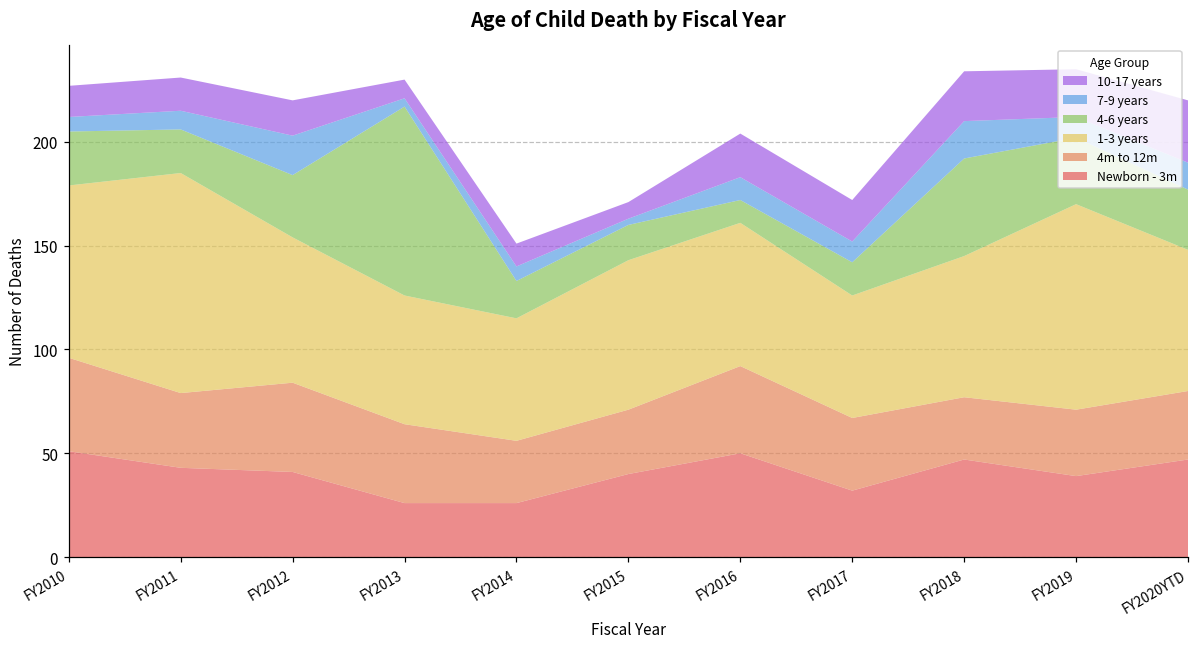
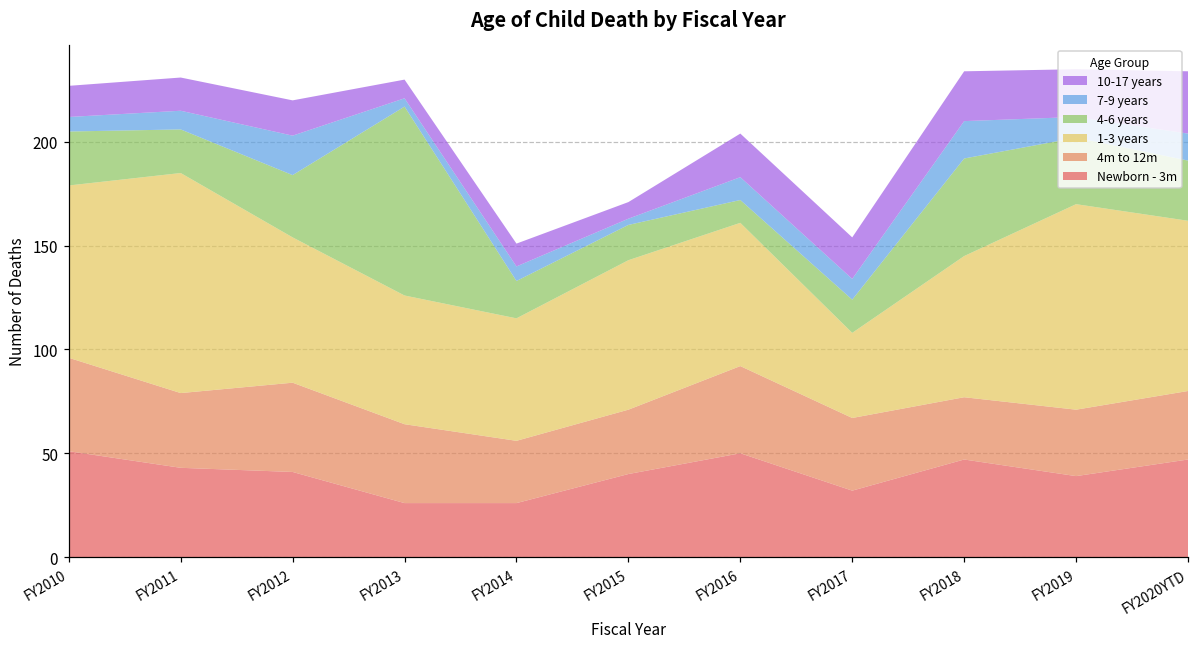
  {
    "1-3 years": {
      "FY2010": 83,
      "FY2011": 106,
      "FY2012": 70,
      "FY2013": 62,
      "FY2014": 59,
      "FY2015": 72,
      "FY2016": 69,
-     "FY2017": 59,
+     "FY2017": 41,
      "FY2018": 68,
      "FY2019": 99,
-     "FY2020YTD": 68
+     "FY2020YTD": 82
    },
    "4-6 years": {
      "FY2010": 26,
      "FY2011": 21,
      "FY2012": 30,
      "FY2013": 91,
      "FY2014": 18,
      "FY2015": 17,
      "FY2016": 11,
      "FY2017": 16,
      "FY2018": 47,
      "FY2020YTD": 29
    },
    "7-9 years": {
      "FY2010": 7,
      "FY2011": 9,
      "FY2012": 19,
      "FY2013": 4,
      "FY2014": 7,
      "FY2015": 3,
      "FY2016": 11,
      "FY2017": 10,
      "FY2018": 18,
      "FY2020YTD": 13
    },
    "10-17 years": {
      "FY2010": 15,
      "FY2011": 16,
      "FY2012": 17,
      "FY2013": 9,
      "FY2014": 11,
      "FY2015": 8,
      "FY2016": 21,
      "FY2017": 20,
      "FY2018": 24,
      "FY2020YTD": 30
    }
  }
